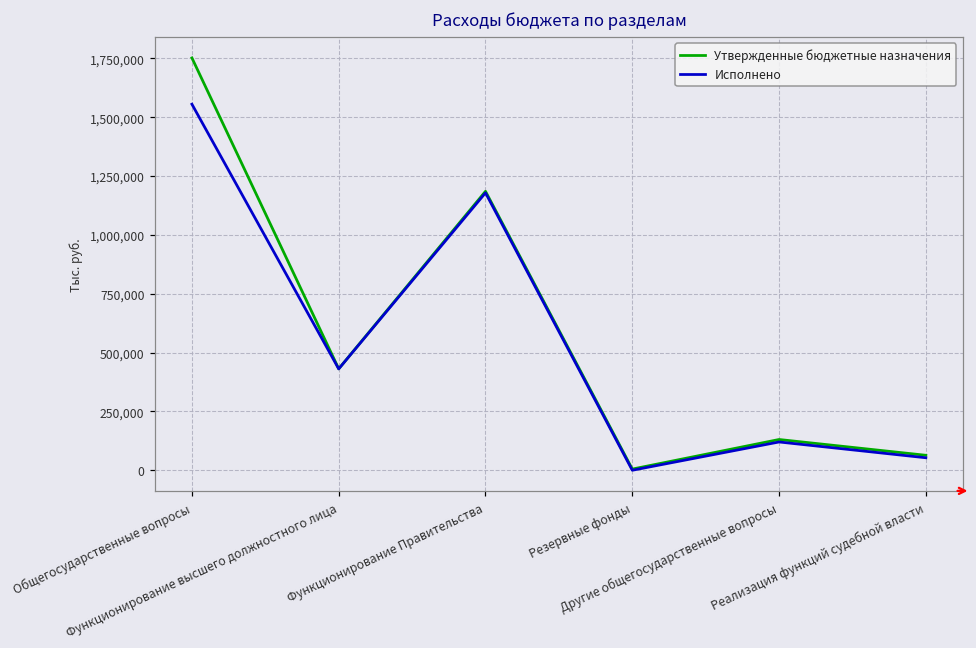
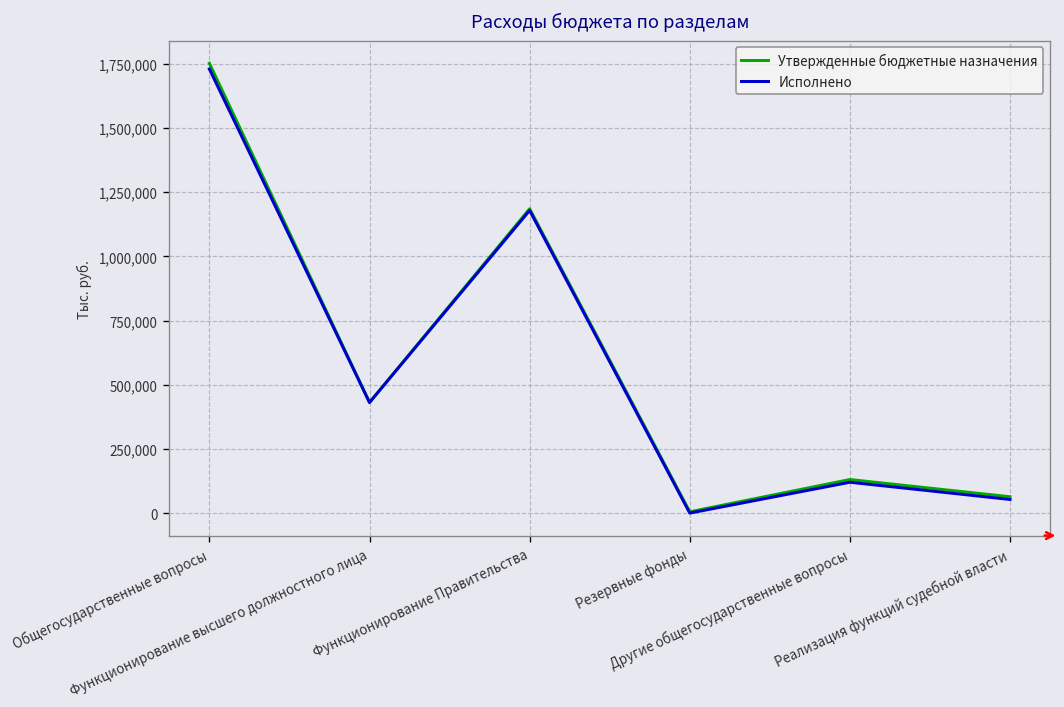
  {
    "Утвержденные бюджетные назначения": {
      "Общегосударственные вопросы": "1,750,000"
    },
    "Исполнено": {
-     "Общегосударственные вопросы": "1,560,000"
+     "Общегосударственные вопросы": "1,730,000"
    }
  }
